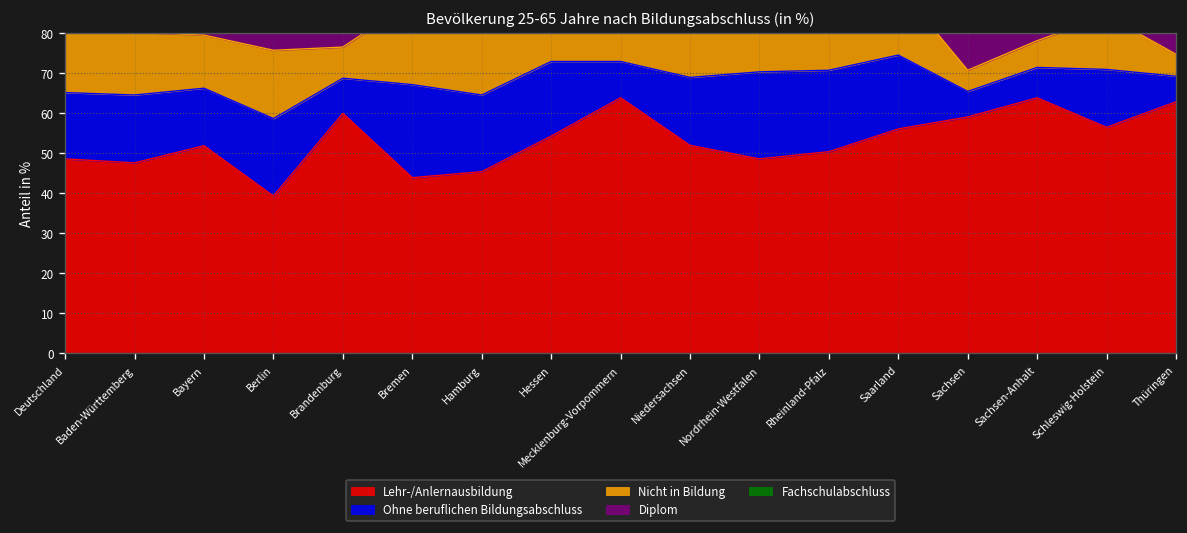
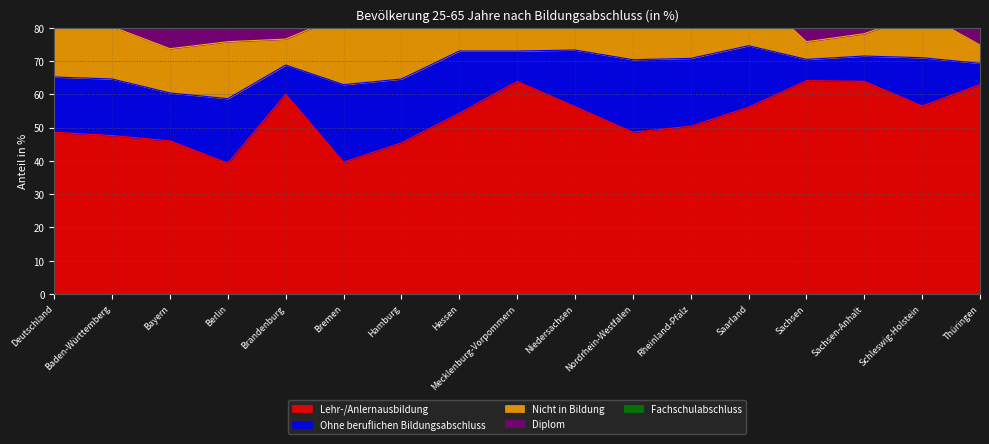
  {
    "Lehr-/Anlernausbildung": {
      "Deutschland": 49,
      "Baden-Württemberg": 48,
-     "Bayern": 52,
+     "Bayern": 46,
      "Berlin": 39,
      "Brandenburg": 60,
-     "Bremen": 44,
+     "Bremen": 40,
      "Hamburg": 45,
      "Hessen": 54,
      "Mecklenburg-Vorpommern": 64,
-     "Niedersachsen": 52,
+     "Niedersachsen": 56,
      "Nordrhein-Westfalen": 49,
      "Rheinland-Pfalz": 50,
      "Saarland": 56,
-     "Sachsen": 59,
+     "Sachsen": 64,
      "Sachsen-Anhalt": 64,
      "Schleswig-Holstein": 57,
      "Thüringen": 63
    },
    "Ohne beruflichen Bildungsabschluss": {
      "Deutschland": 17,
      "Baden-Württemberg": 17,
      "Bayern": 14,
      "Berlin": 19,
      "Brandenburg": 9,
      "Bremen": 23,
      "Hamburg": 19,
      "Hessen": 19,
      "Mecklenburg-Vorpommern": 9,
      "Niedersachsen": 17,
      "Nordrhein-Westfalen": 22,
      "Rheinland-Pfalz": 20,
      "Saarland": 18,
      "Sachsen": 6,
      "Sachsen-Anhalt": 8,
      "Schleswig-Holstein": 15,
      "Thüringen": 6
    },
    "Nicht in Bildung": {
      "Deutschland": 15,
      "Baden-Württemberg": 16,
      "Bayern": 13,
      "Berlin": 17,
      "Brandenburg": 8,
      "Sachsen": 5,
      "Sachsen-Anhalt": 7,
      "Thüringen": 6
    }
  }
